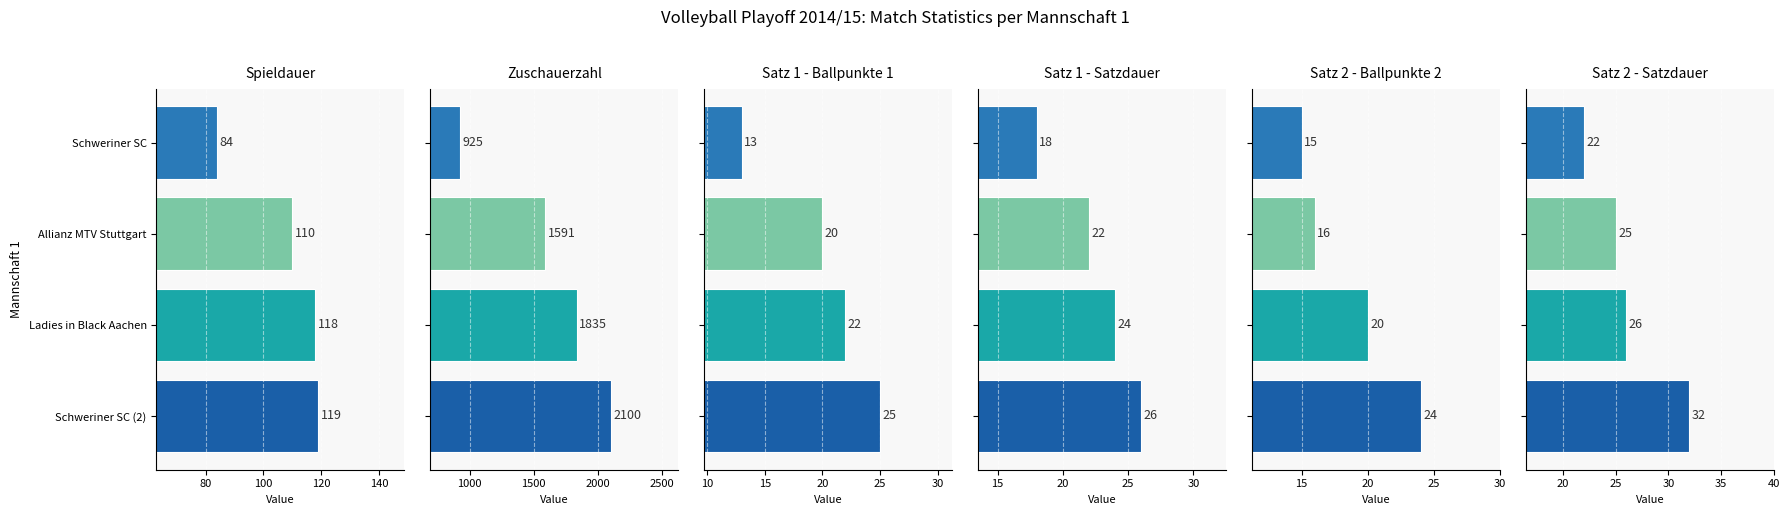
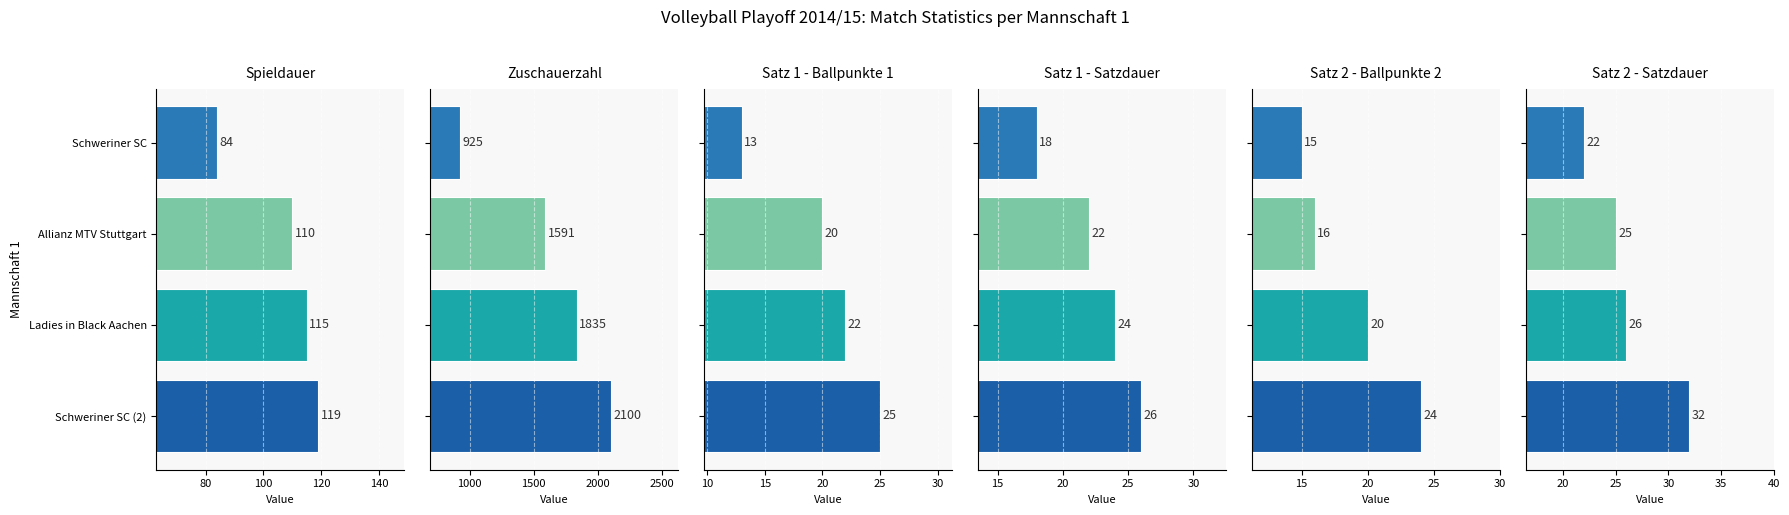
  {
    "Spieldauer": {
      "Schweriner SC": 84,
      "Allianz MTV Stuttgart": 110,
-     "Ladies in Black Aachen": 118,
+     "Ladies in Black Aachen": 115,
      "Schweriner SC (2)": 119
    }
  }
